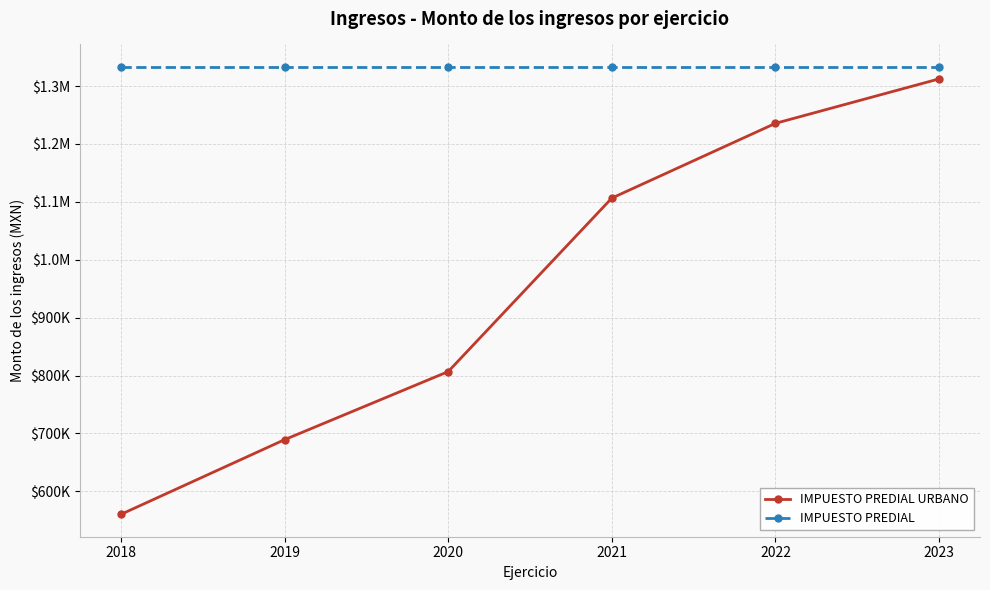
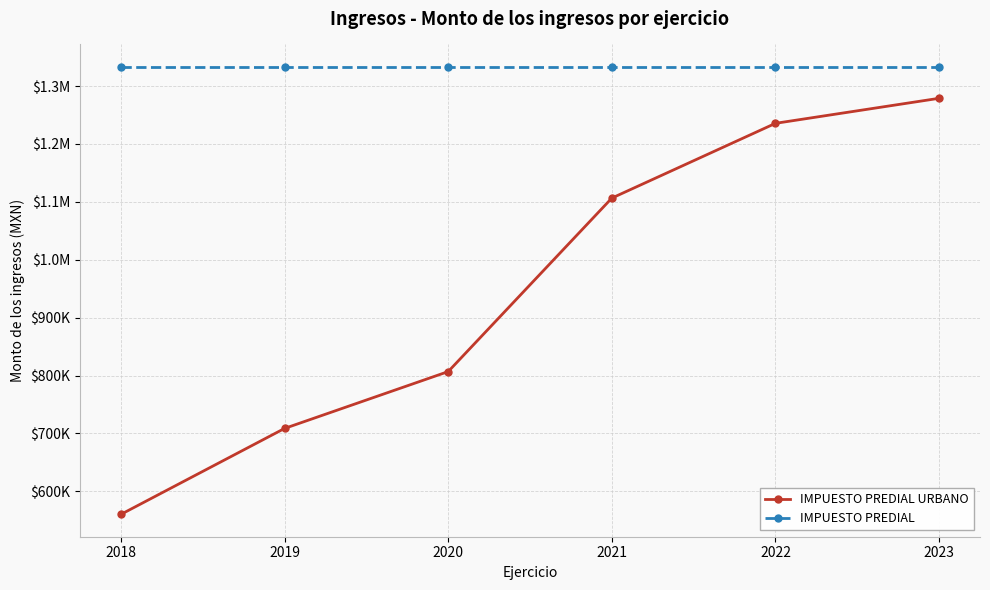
  {
    "IMPUESTO PREDIAL URBANO": {
      "2018": "$560000",
-     "2019": "$690000",
+     "2019": "$710000",
      "2020": "$810000",
      "2021": "$1110000",
      "2022": "$1240000",
-     "2023": "$1310000"
+     "2023": "$1280000"
    },
    "IMPUESTO PREDIAL": {
      "2018": "$1330000",
      "2019": "$1330000",
      "2020": "$1330000",
      "2021": "$1330000",
      "2022": "$1330000",
      "2023": "$1330000"
    }
  }
